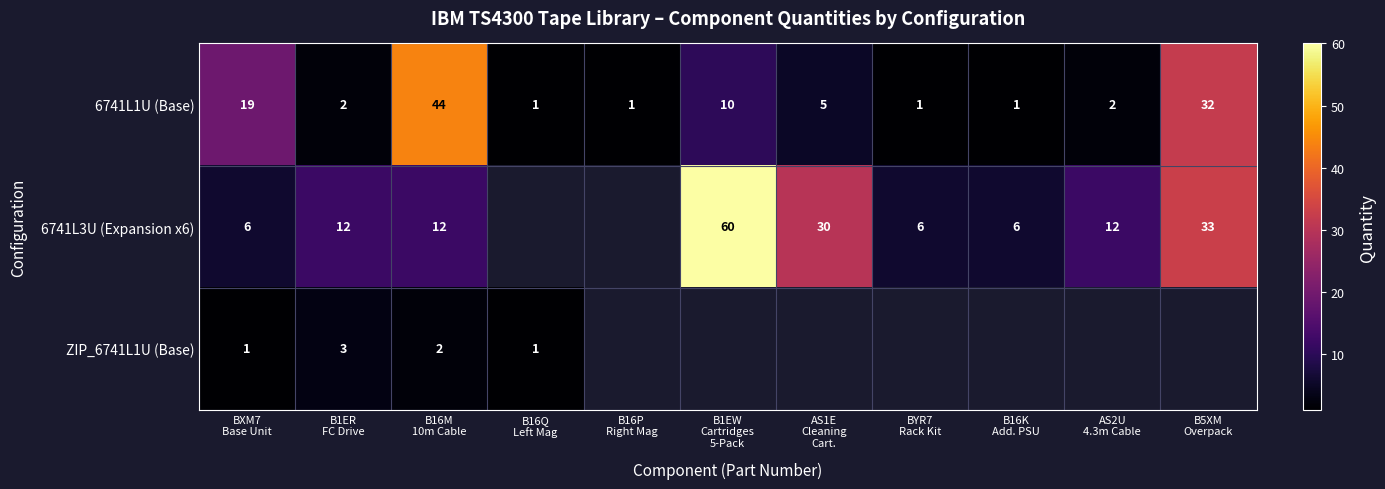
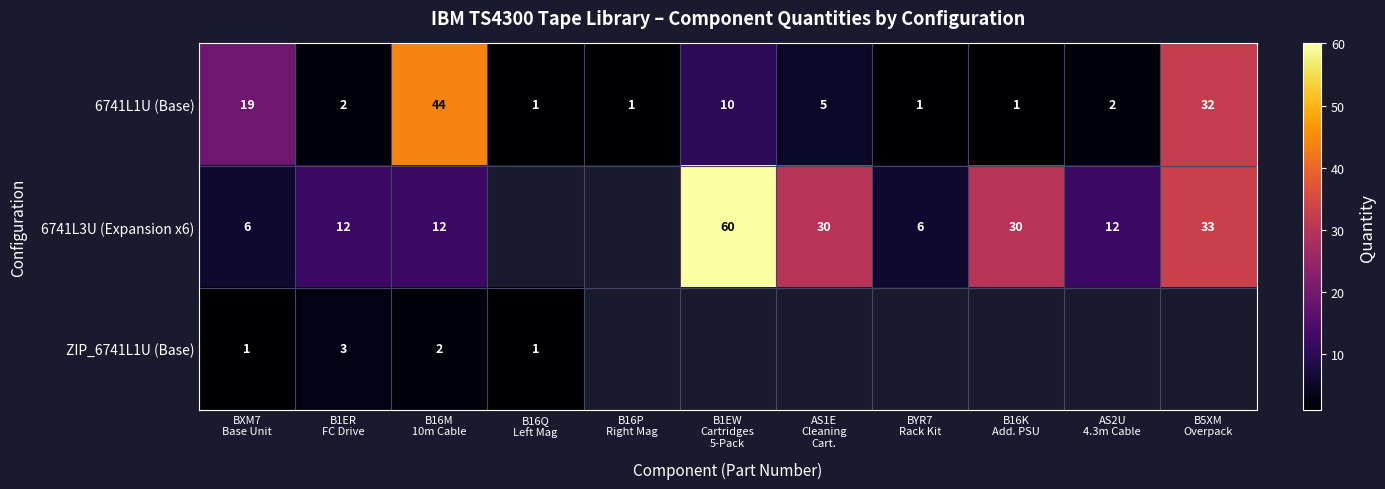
  {
    "6741L1U (Base)": {
      "BXM7 Base Unit": 19,
      "B1ER FC Drive": 2,
      "B16M 10m Cable": 44,
      "B16Q Left Mag": 1,
      "B16P Right Mag": 1,
      "B1EW Cartridges 5-Pack": 10,
      "AS1E Cleaning Cart.": 5,
      "BYR7 Rack Kit": 1,
      "B16K Add. PSU": 1,
      "AS2U 4.3m Cable": 2,
      "B5XM Overpack": 32
    },
    "6741L3U (Expansion x6)": {
      "BXM7 Base Unit": 6,
      "B1ER FC Drive": 12,
      "B16M 10m Cable": 12,
      "B1EW Cartridges 5-Pack": 60,
      "AS1E Cleaning Cart.": 30,
      "BYR7 Rack Kit": 6,
-     "B16K Add. PSU": 6,
+     "B16K Add. PSU": 30,
      "AS2U 4.3m Cable": 12,
      "B5XM Overpack": 33
    },
    "ZIP_6741L1U (Base)": {
      "BXM7 Base Unit": 1,
      "B1ER FC Drive": 3,
      "B16M 10m Cable": 2,
      "B16Q Left Mag": 1
    }
  }
